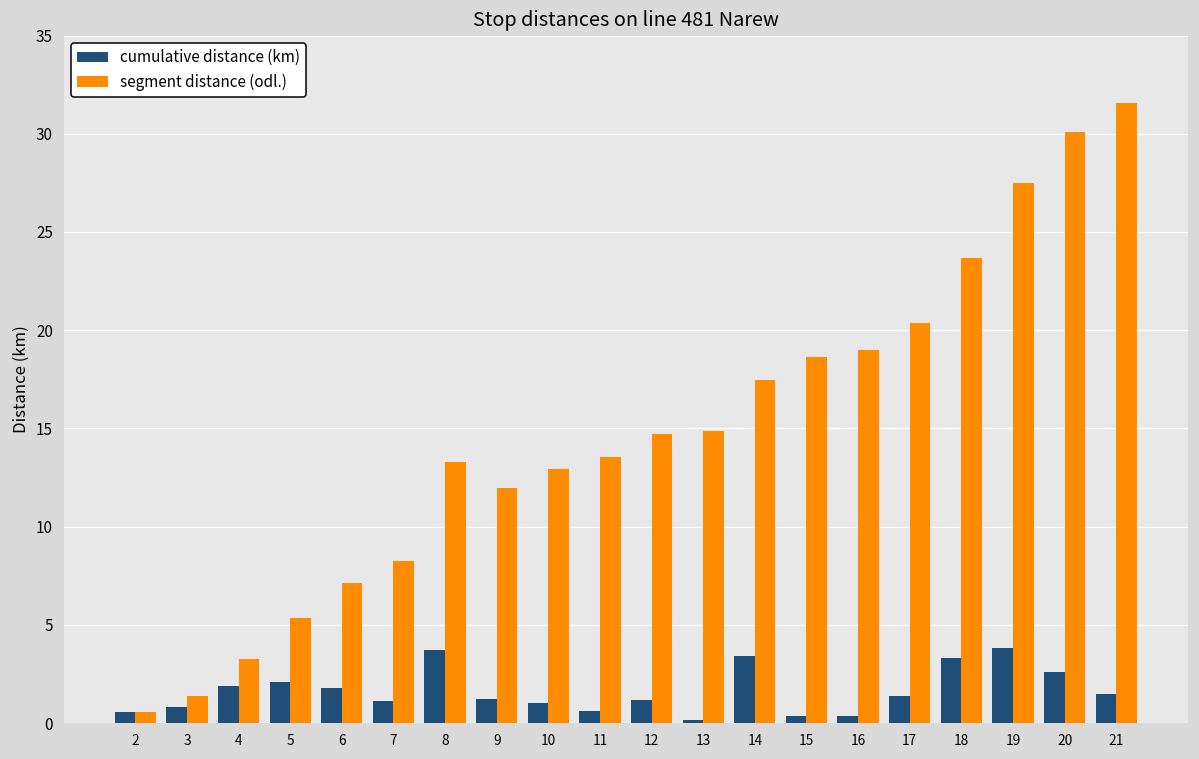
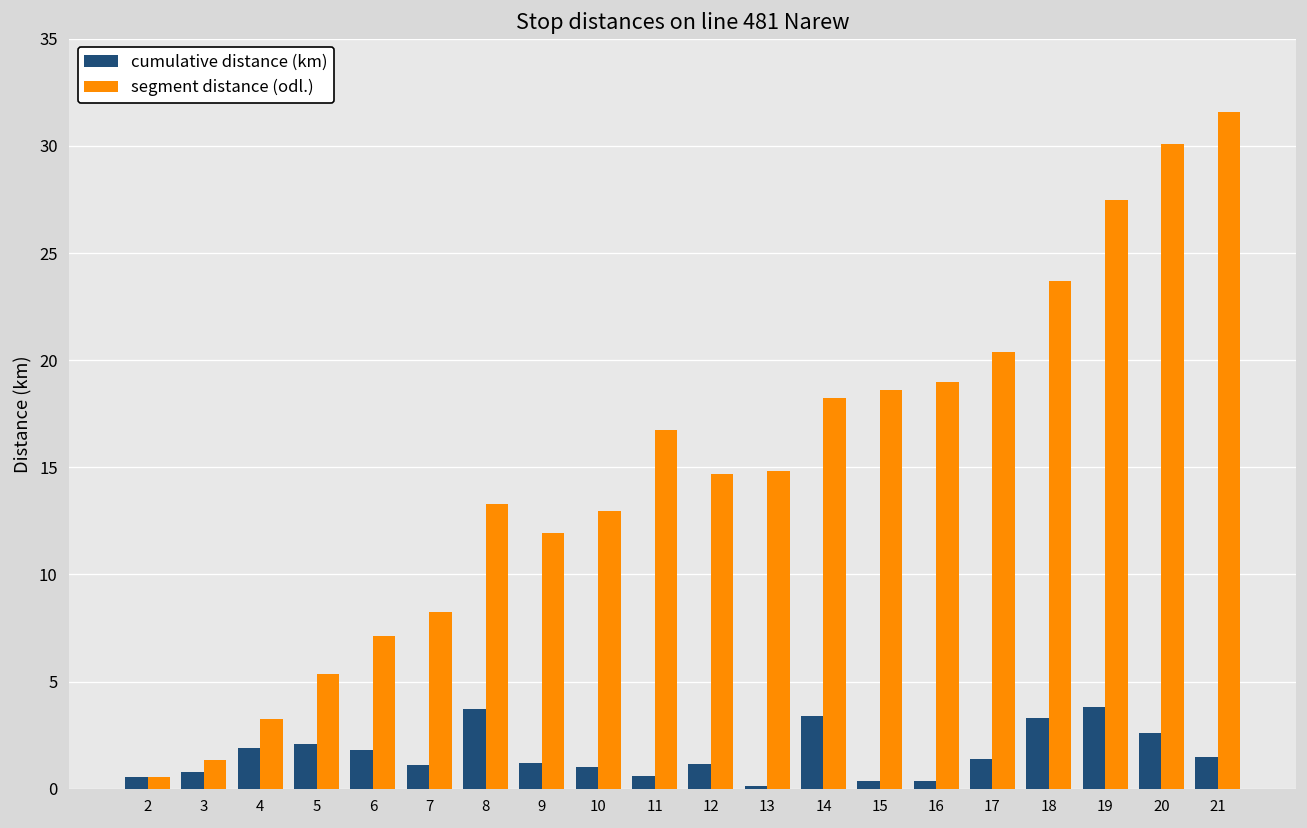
  {
    "cumulative distance (km)": {
      "2": 0.6,
      "3": 0.8,
      "4": 1.9,
      "5": 2.1,
      "6": 1.8,
      "7": 1.1,
      "8": 3.7,
      "9": 1.2,
      "10": 1.0,
      "11": 0.6,
      "12": 1.2,
      "13": 0.2,
      "14": 3.4,
      "15": 0.4,
      "16": 0.4,
      "17": 1.4,
      "18": 3.3,
      "19": 3.8,
      "20": 2.6,
      "21": 1.5
    },
    "segment distance (odl.)": {
      "2": 0.6,
      "3": 1.4,
      "4": 3.3,
      "5": 5.4,
      "6": 7.2,
      "7": 8.3,
      "8": 13.3,
      "9": 12.0,
      "10": 13.0,
-     "11": 13.6,
+     "11": 16.7,
      "12": 14.7,
      "13": 14.9,
-     "14": 17.5,
+     "14": 18.3,
      "15": 18.6,
      "16": 19.0,
      "17": 20.4,
      "18": 23.7,
      "19": 27.5,
      "20": 30.1,
      "21": 31.6
    }
  }
